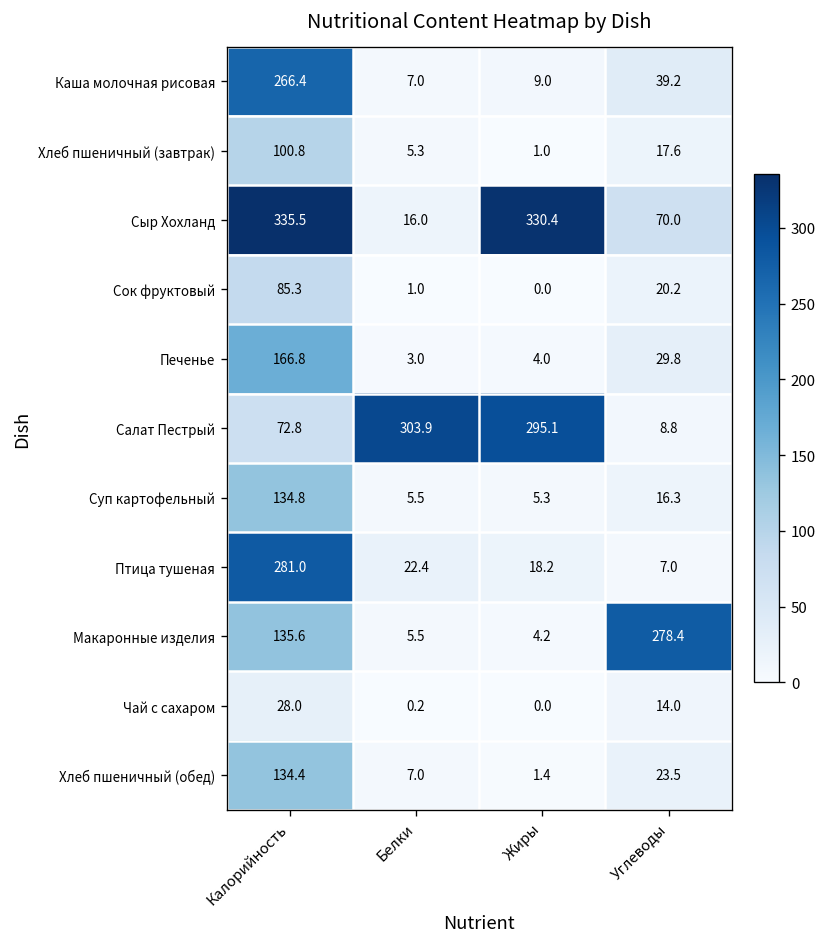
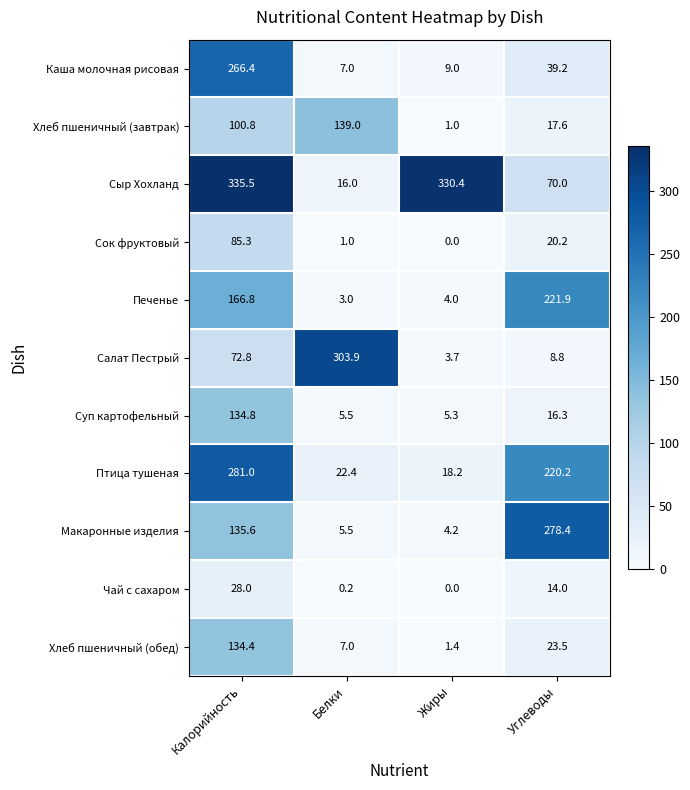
  {
    "Каша молочная рисовая": {
      "Калорийность": 266.4,
      "Белки": 7.0,
      "Жиры": 9.0,
      "Углеводы": 39.2
    },
    "Хлеб пшеничный (завтрак)": {
      "Калорийность": 100.8,
-     "Белки": 5.3,
+     "Белки": 139.0,
      "Жиры": 1.0,
      "Углеводы": 17.6
    },
    "Сыр Хохланд": {
      "Калорийность": 335.5,
      "Белки": 16.0,
      "Жиры": 330.4,
      "Углеводы": 70.0
    },
    "Сок фруктовый": {
      "Калорийность": 85.3,
      "Белки": 1.0,
      "Жиры": 0.0,
      "Углеводы": 20.2
    },
    "Печенье": {
      "Калорийность": 166.8,
      "Белки": 3.0,
      "Жиры": 4.0,
-     "Углеводы": 29.8
+     "Углеводы": 221.9
    },
    "Салат Пестрый": {
      "Калорийность": 72.8,
      "Белки": 303.9,
-     "Жиры": 295.1,
+     "Жиры": 3.7,
      "Углеводы": 8.8
    },
    "Суп картофельный": {
      "Калорийность": 134.8,
      "Белки": 5.5,
      "Жиры": 5.3,
      "Углеводы": 16.3
    },
    "Птица тушеная": {
      "Калорийность": 281.0,
      "Белки": 22.4,
      "Жиры": 18.2,
-     "Углеводы": 7.0
+     "Углеводы": 220.2
    },
    "Макаронные изделия": {
      "Калорийность": 135.6,
      "Белки": 5.5,
      "Жиры": 4.2,
      "Углеводы": 278.4
    },
    "Чай с сахаром": {
      "Калорийность": 28.0,
      "Белки": 0.2,
      "Жиры": 0.0,
      "Углеводы": 14.0
    },
    "Хлеб пшеничный (обед)": {
      "Калорийность": 134.4,
      "Белки": 7.0,
      "Жиры": 1.4,
      "Углеводы": 23.5
    }
  }
